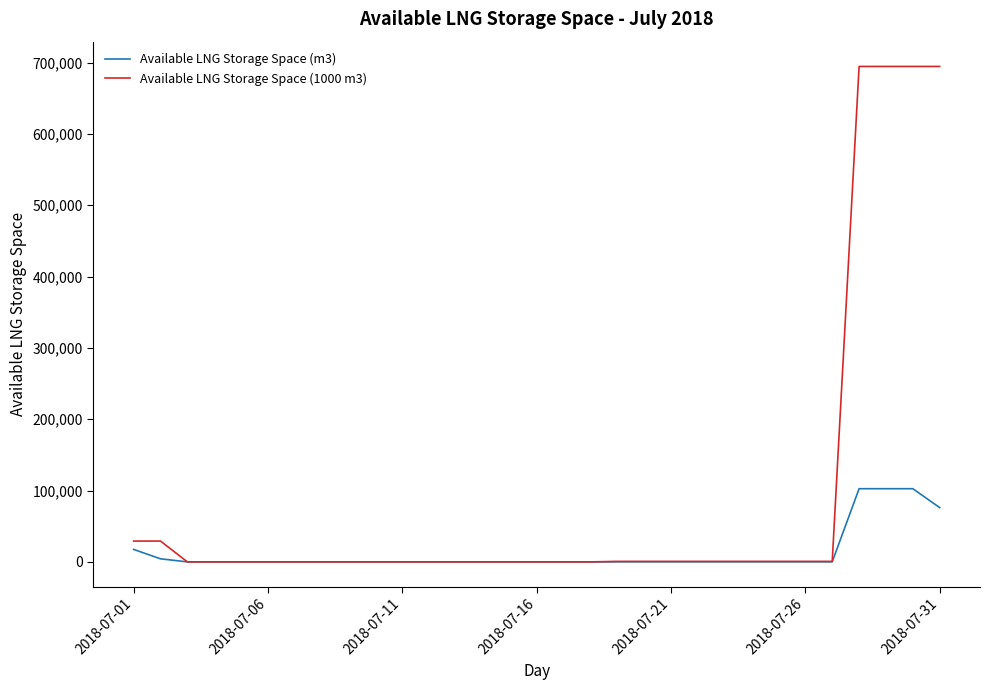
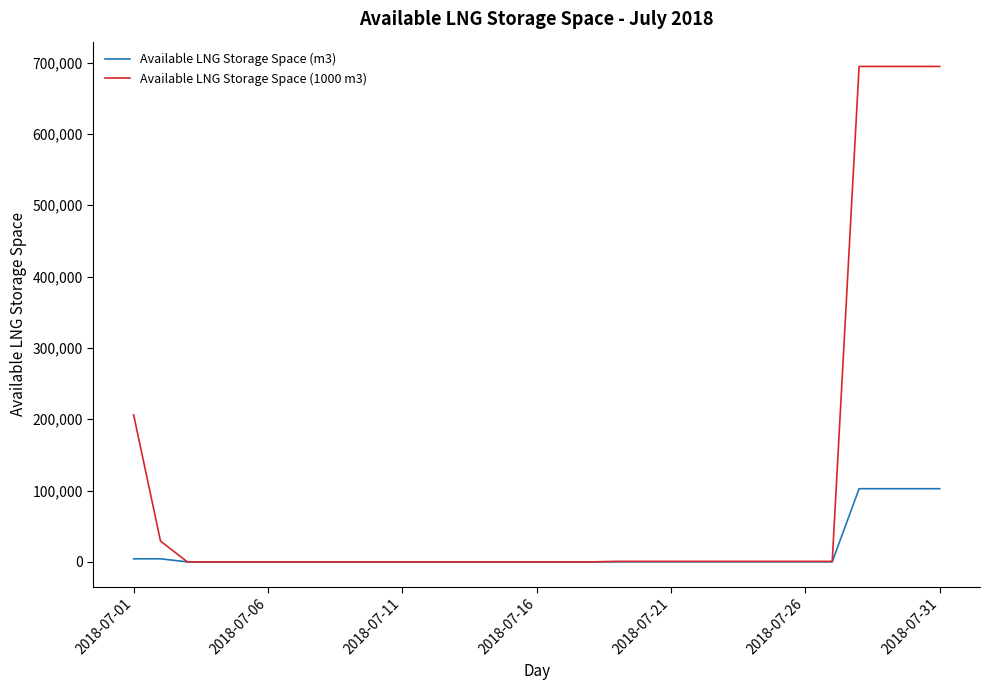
  {
    "Available LNG Storage Space (m3)": {
-     "2018-07-01": "20,000",
-     "2018-07-31": "80,000"
+     "2018-07-01": "0",
+     "2018-07-31": "100,000"
    },
    "Available LNG Storage Space (1000 m3)": {
-     "2018-07-01": "30,000",
+     "2018-07-01": "210,000",
      "2018-07-31": "690,000"
    }
  }
